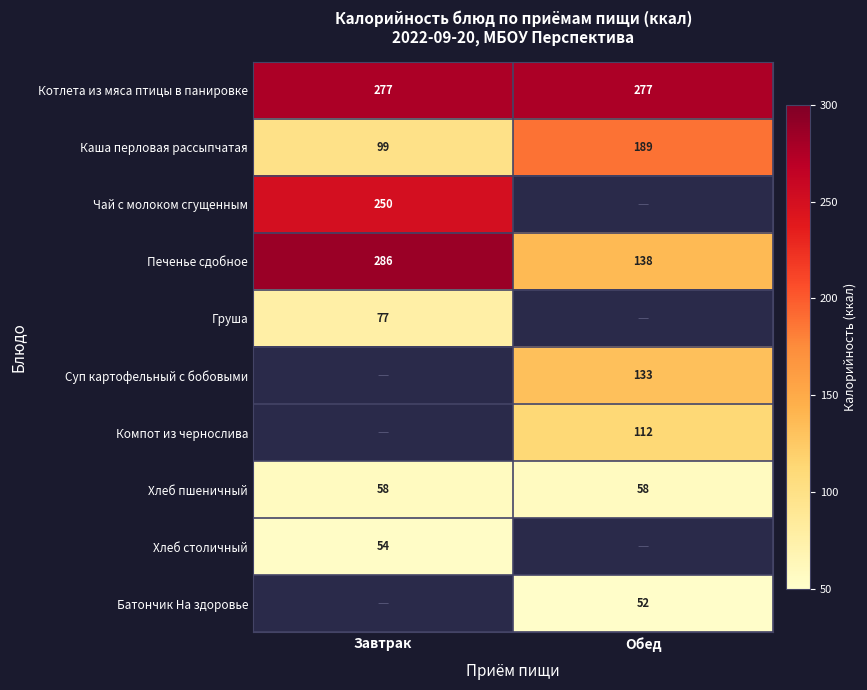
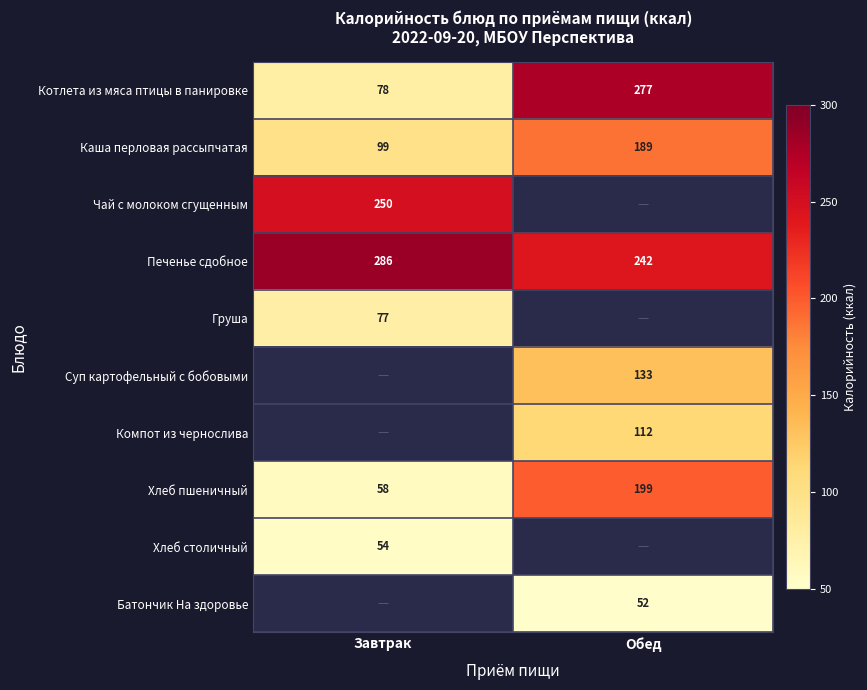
  {
    "Котлета из мяса птицы в панировке": {
-     "Завтрак": 277,
+     "Завтрак": 78,
      "Обед": 277
    },
    "Каша перловая рассыпчатая": {
      "Завтрак": 99,
      "Обед": 189
    },
    "Чай с молоком сгущенным": {
      "Завтрак": 250
    },
    "Печенье сдобное": {
      "Завтрак": 286,
-     "Обед": 138
+     "Обед": 242
    },
    "Груша": {
      "Завтрак": 77
    },
    "Суп картофельный с бобовыми": {
      "Обед": 133
    },
    "Компот из чернослива": {
      "Обед": 112
    },
    "Хлеб пшеничный": {
      "Завтрак": 58,
-     "Обед": 58
+     "Обед": 199
    },
    "Хлеб столичный": {
      "Завтрак": 54
    },
    "Батончик На здоровье": {
      "Обед": 52
    }
  }
